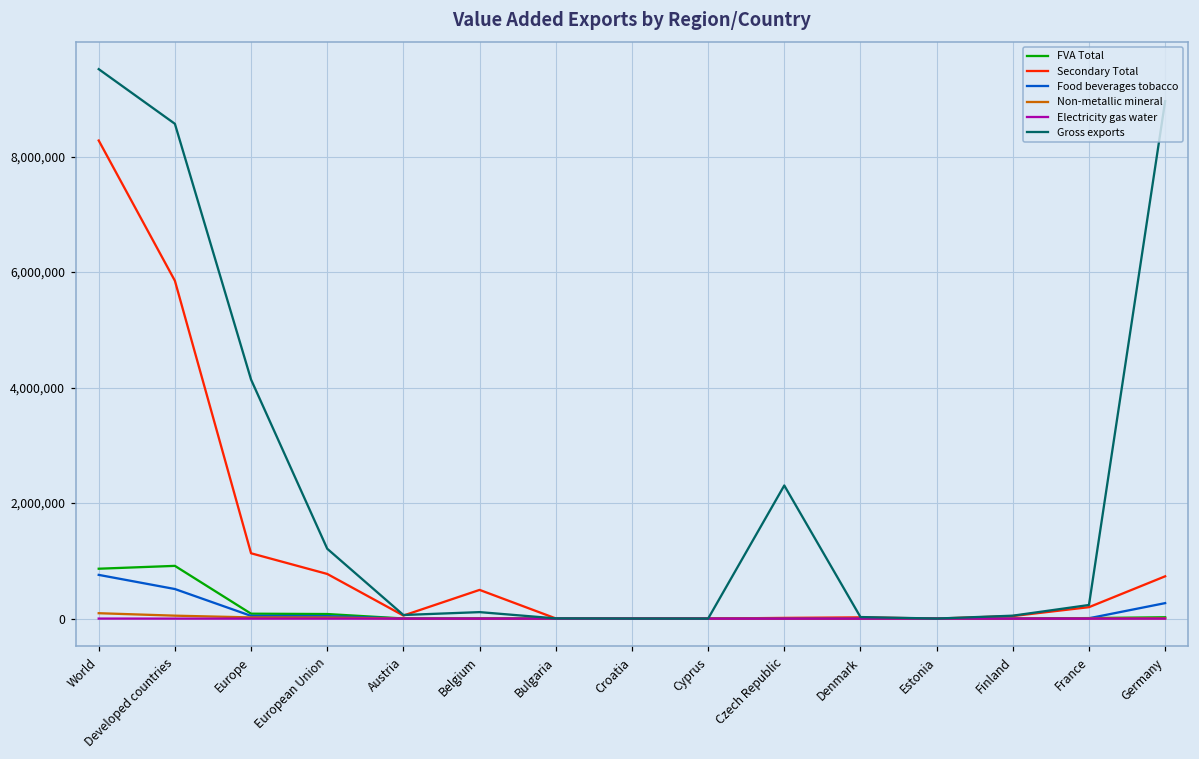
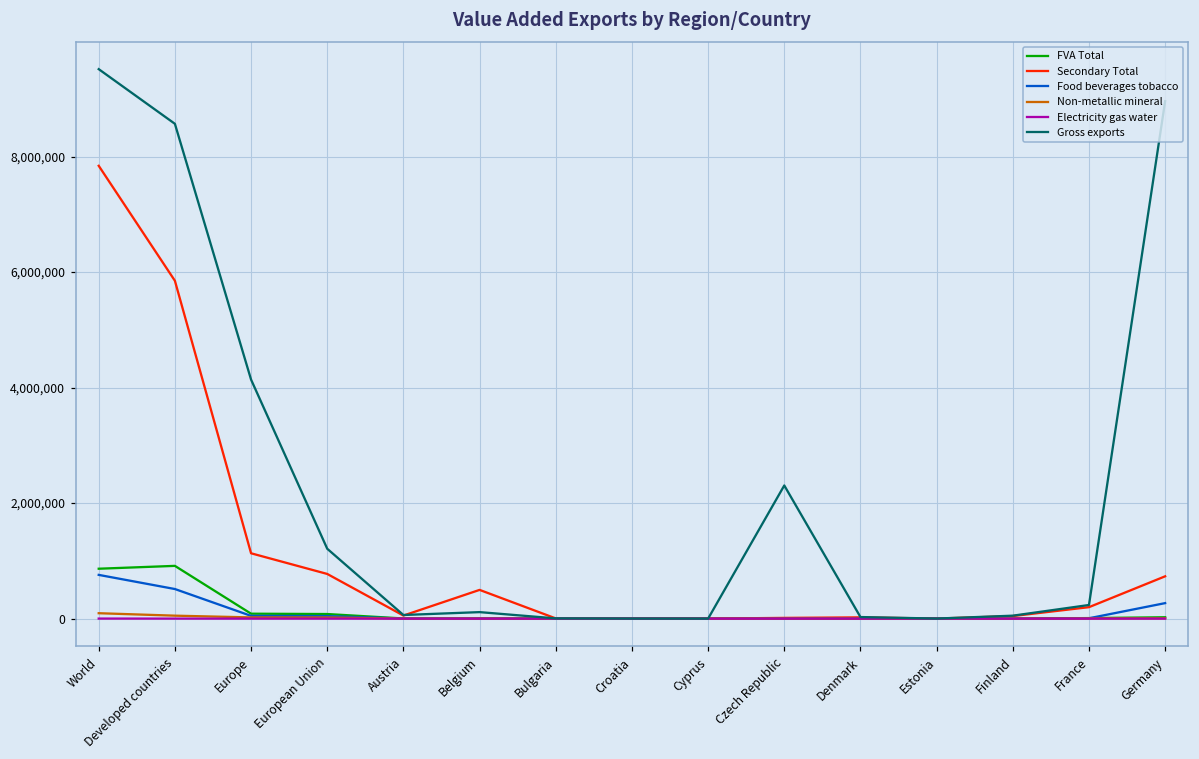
  {
    "FVA Total": {
      "World": "900,000",
      "Developed countries": "900,000"
    },
    "Secondary Total": {
-     "World": "8,300,000",
+     "World": "7,800,000",
      "Developed countries": "5,900,000",
      "Europe": "1,100,000",
      "European Union": "800,000",
      "Belgium": "500,000",
      "Germany": "700,000"
    },
    "Food beverages tobacco": {
      "World": "800,000",
      "Developed countries": "500,000",
      "Germany": "300,000"
    },
    "Non-metallic mineral": {
      "World": "100,000",
      "Developed countries": "100,000"
    },
    "Electricity gas water": {
      "World": "0",
      "Developed countries": "0"
    },
    "Gross exports": {
      "World": "9,500,000",
      "Developed countries": "8,600,000",
      "Europe": "4,100,000",
      "European Union": "1,200,000",
      "Belgium": "100,000",
      "Czech Republic": "2,300,000"
    }
  }
